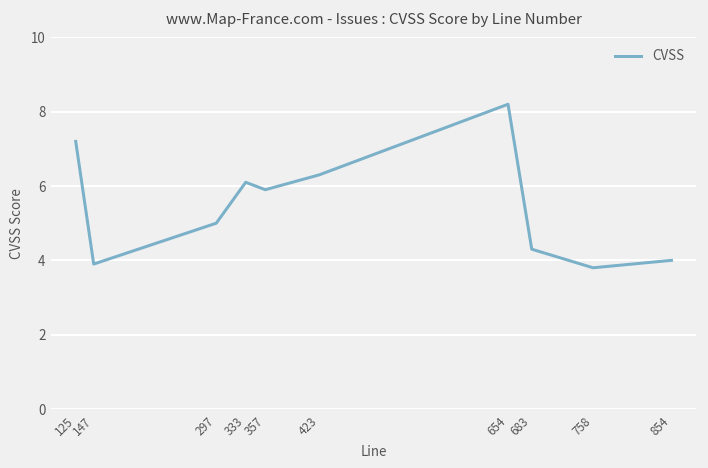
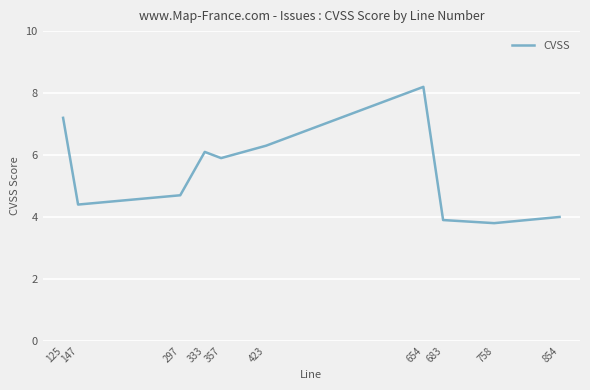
  {
    "125": 7.2,
-   "147": 3.9,
-   "297": 5.0,
+   "147": 4.4,
+   "297": 4.7,
    "333": 6.1,
    "357": 5.9,
    "423": 6.3,
    "654": 8.2,
-   "683": 4.3,
+   "683": 3.9,
    "758": 3.8,
    "854": 4.0
  }
